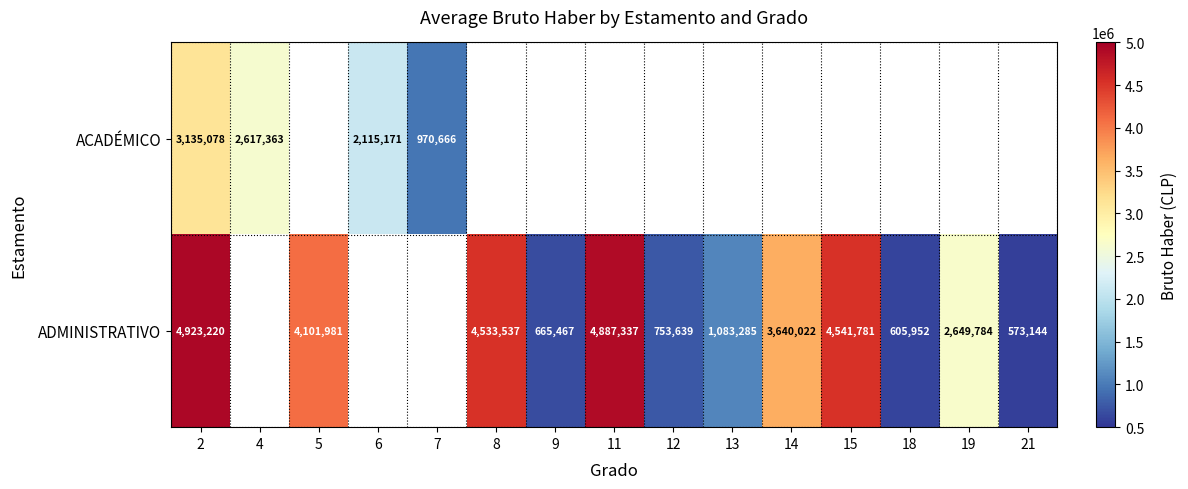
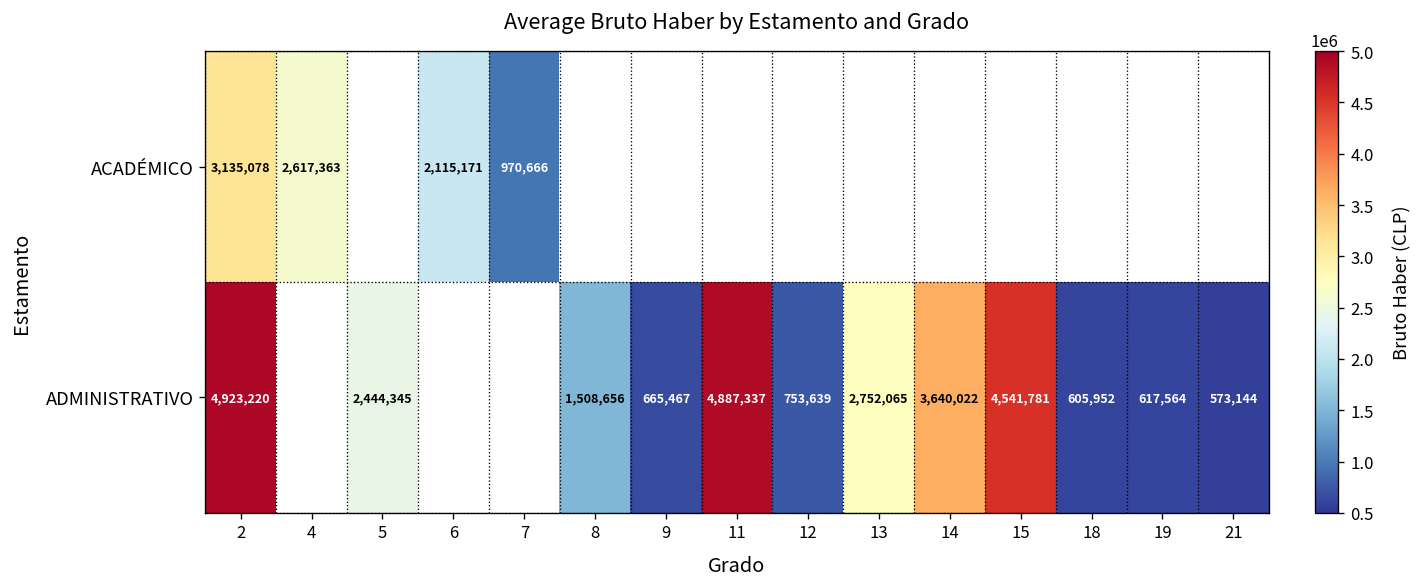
  {
    "ACADÉMICO": {
      "2": "3,135,078",
      "4": "2,617,363",
      "6": "2,115,171",
      "7": "970,666"
    },
    "ADMINISTRATIVO": {
      "2": "4,923,220",
-     "5": "4,101,981",
-     "8": "4,533,537",
+     "5": "2,444,345",
+     "8": "1,508,656",
      "9": "665,467",
      "11": "4,887,337",
      "12": "753,639",
-     "13": "1,083,285",
+     "13": "2,752,065",
      "14": "3,640,022",
      "15": "4,541,781",
      "18": "605,952",
-     "19": "2,649,784",
+     "19": "617,564",
      "21": "573,144"
    }
  }
